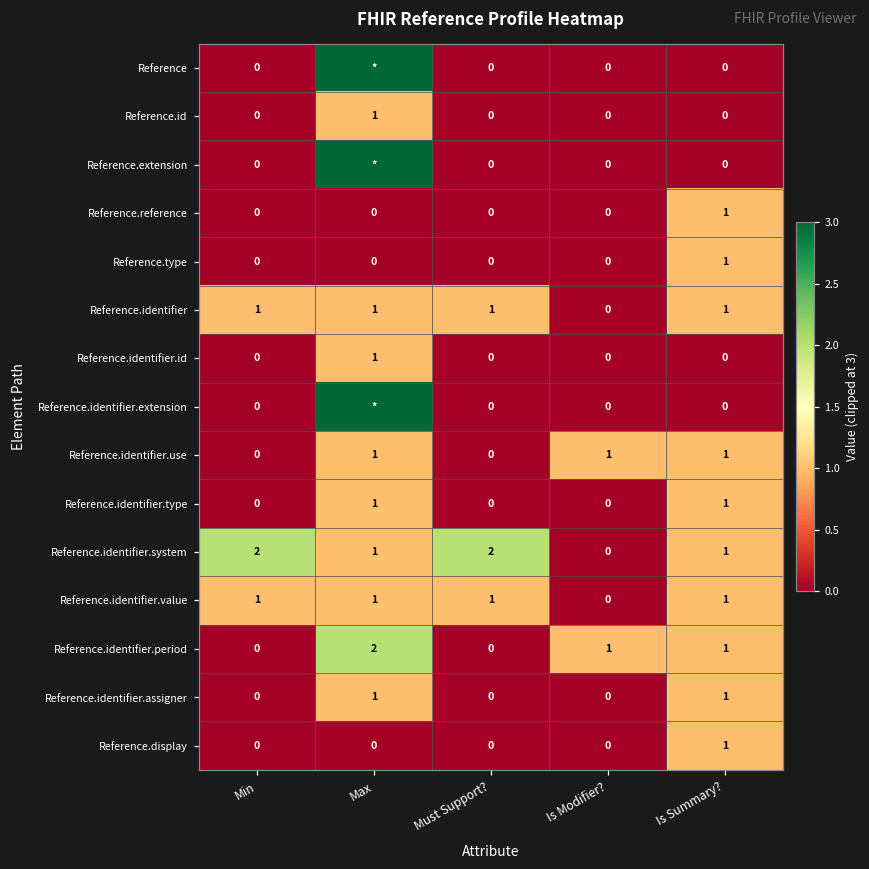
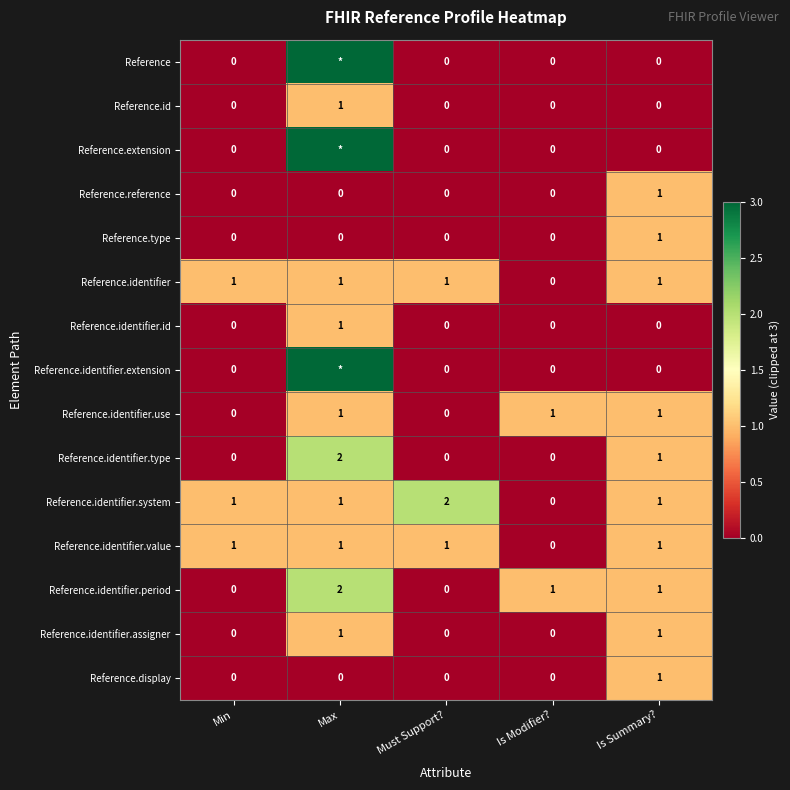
  {
    "Reference": {
      "Min": 0,
      "Must Support?": 0,
      "Is Modifier?": 0,
      "Is Summary?": 0
    },
    "Reference.id": {
      "Min": 0,
      "Max": 1,
      "Must Support?": 0,
      "Is Modifier?": 0,
      "Is Summary?": 0
    },
    "Reference.extension": {
      "Min": 0,
      "Must Support?": 0,
      "Is Modifier?": 0,
      "Is Summary?": 0
    },
    "Reference.reference": {
      "Min": 0,
      "Max": 0,
      "Must Support?": 0,
      "Is Modifier?": 0,
      "Is Summary?": 1
    },
    "Reference.type": {
      "Min": 0,
      "Max": 0,
      "Must Support?": 0,
      "Is Modifier?": 0,
      "Is Summary?": 1
    },
    "Reference.identifier": {
      "Min": 1,
      "Max": 1,
      "Must Support?": 1,
      "Is Modifier?": 0,
      "Is Summary?": 1
    },
    "Reference.identifier.id": {
      "Min": 0,
      "Max": 1,
      "Must Support?": 0,
      "Is Modifier?": 0,
      "Is Summary?": 0
    },
    "Reference.identifier.extension": {
      "Min": 0,
      "Must Support?": 0,
      "Is Modifier?": 0,
      "Is Summary?": 0
    },
    "Reference.identifier.use": {
      "Min": 0,
      "Max": 1,
      "Must Support?": 0,
      "Is Modifier?": 1,
      "Is Summary?": 1
    },
    "Reference.identifier.type": {
      "Min": 0,
-     "Max": 1,
+     "Max": 2,
      "Must Support?": 0,
      "Is Modifier?": 0,
      "Is Summary?": 1
    },
    "Reference.identifier.system": {
-     "Min": 2,
+     "Min": 1,
      "Max": 1,
      "Must Support?": 2,
      "Is Modifier?": 0,
      "Is Summary?": 1
    },
    "Reference.identifier.value": {
      "Min": 1,
      "Max": 1,
      "Must Support?": 1,
      "Is Modifier?": 0,
      "Is Summary?": 1
    },
    "Reference.identifier.period": {
      "Min": 0,
      "Max": 2,
      "Must Support?": 0,
      "Is Modifier?": 1,
      "Is Summary?": 1
    },
    "Reference.identifier.assigner": {
      "Min": 0,
      "Max": 1,
      "Must Support?": 0,
      "Is Modifier?": 0,
      "Is Summary?": 1
    },
    "Reference.display": {
      "Min": 0,
      "Max": 0,
      "Must Support?": 0,
      "Is Modifier?": 0,
      "Is Summary?": 1
    }
  }
